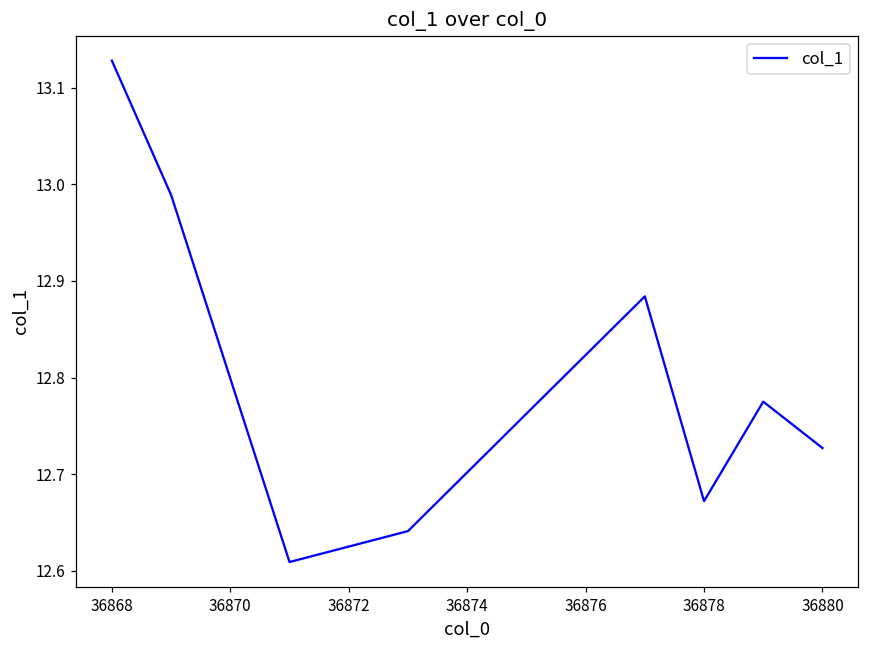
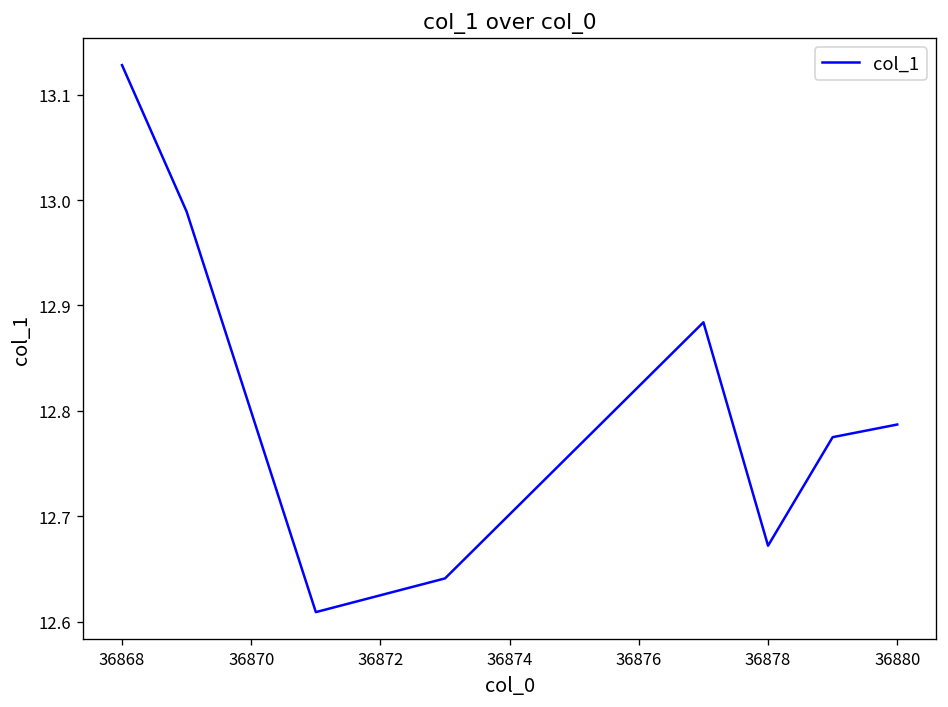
  {
    "36868": 13.13,
    "36878": 12.67,
-   "36880": 12.73
+   "36880": 12.79
  }
